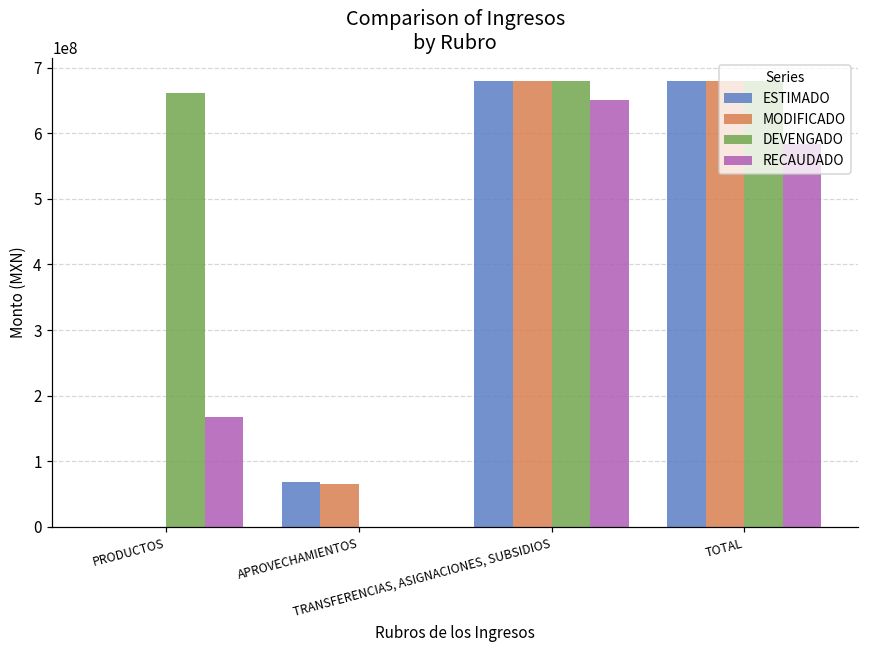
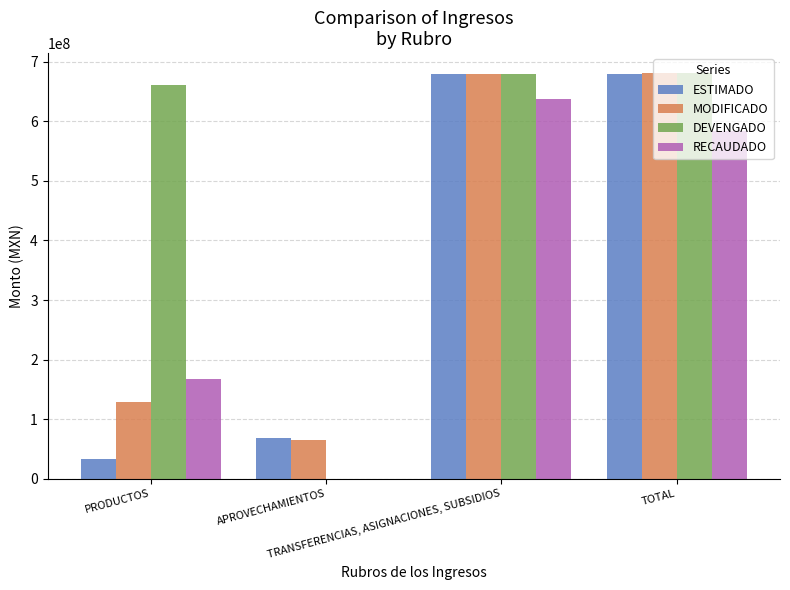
  {
    "ESTIMADO": {
-     "PRODUCTOS": 0,
+     "PRODUCTOS": 30000000,
      "APROVECHAMIENTOS": 70000000,
      "TRANSFERENCIAS, ASIGNACIONES, SUBSIDIOS": 680000000,
      "TOTAL": 680000000
    },
    "MODIFICADO": {
-     "PRODUCTOS": 0,
+     "PRODUCTOS": 130000000,
      "APROVECHAMIENTOS": 70000000,
      "TRANSFERENCIAS, ASIGNACIONES, SUBSIDIOS": 680000000
    },
    "DEVENGADO": {
      "PRODUCTOS": 660000000,
      "APROVECHAMIENTOS": 0,
      "TRANSFERENCIAS, ASIGNACIONES, SUBSIDIOS": 680000000
    },
    "RECAUDADO": {
      "PRODUCTOS": 170000000,
      "APROVECHAMIENTOS": 0,
-     "TRANSFERENCIAS, ASIGNACIONES, SUBSIDIOS": 650000000
+     "TRANSFERENCIAS, ASIGNACIONES, SUBSIDIOS": 640000000
    }
  }
